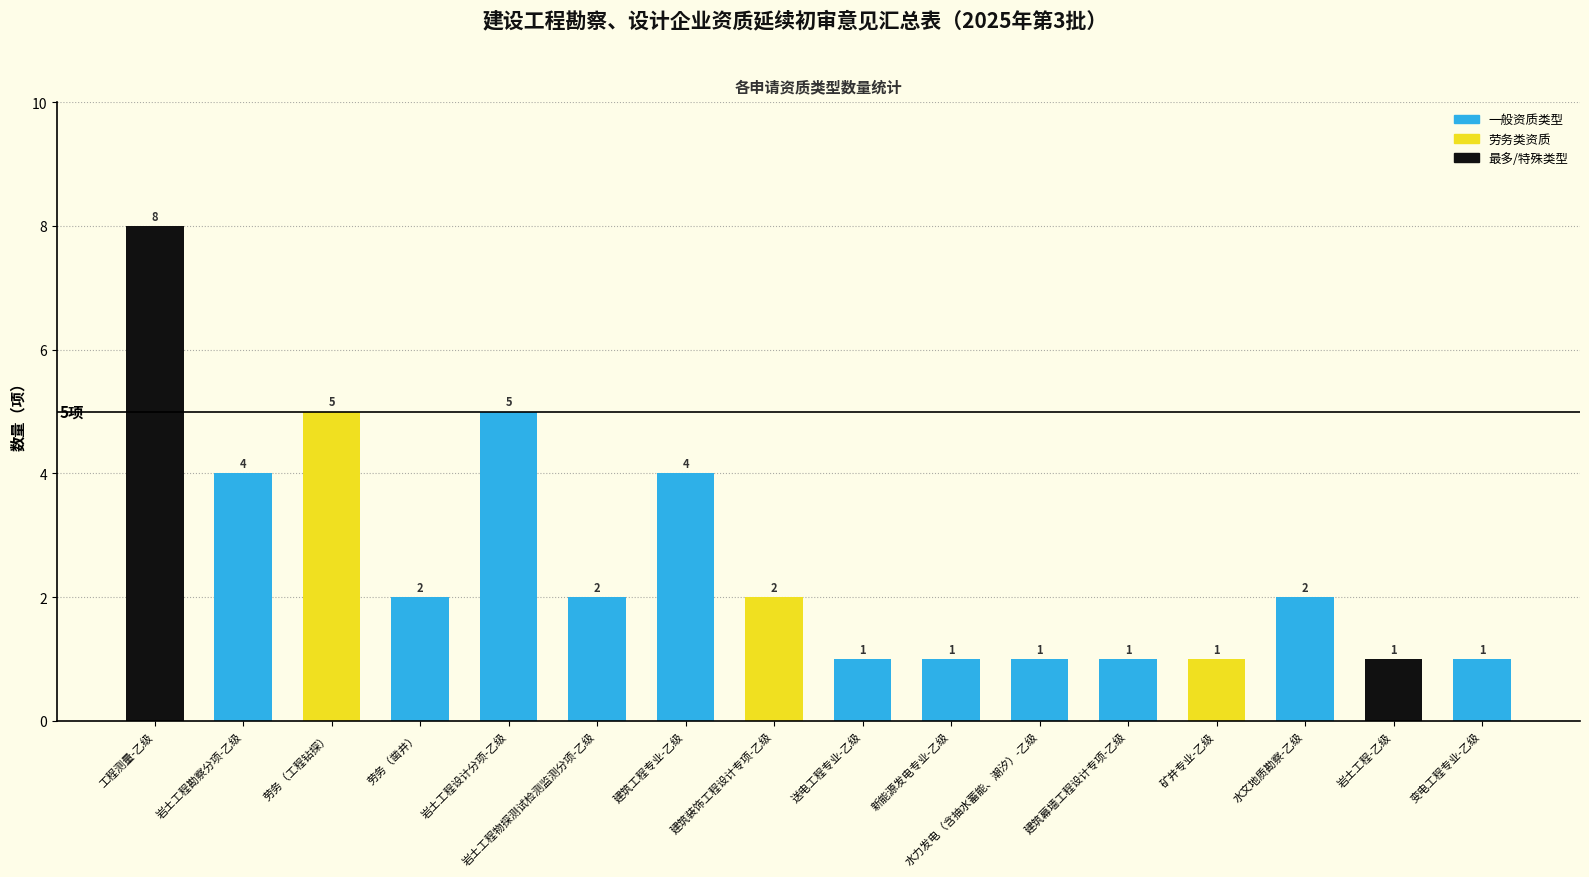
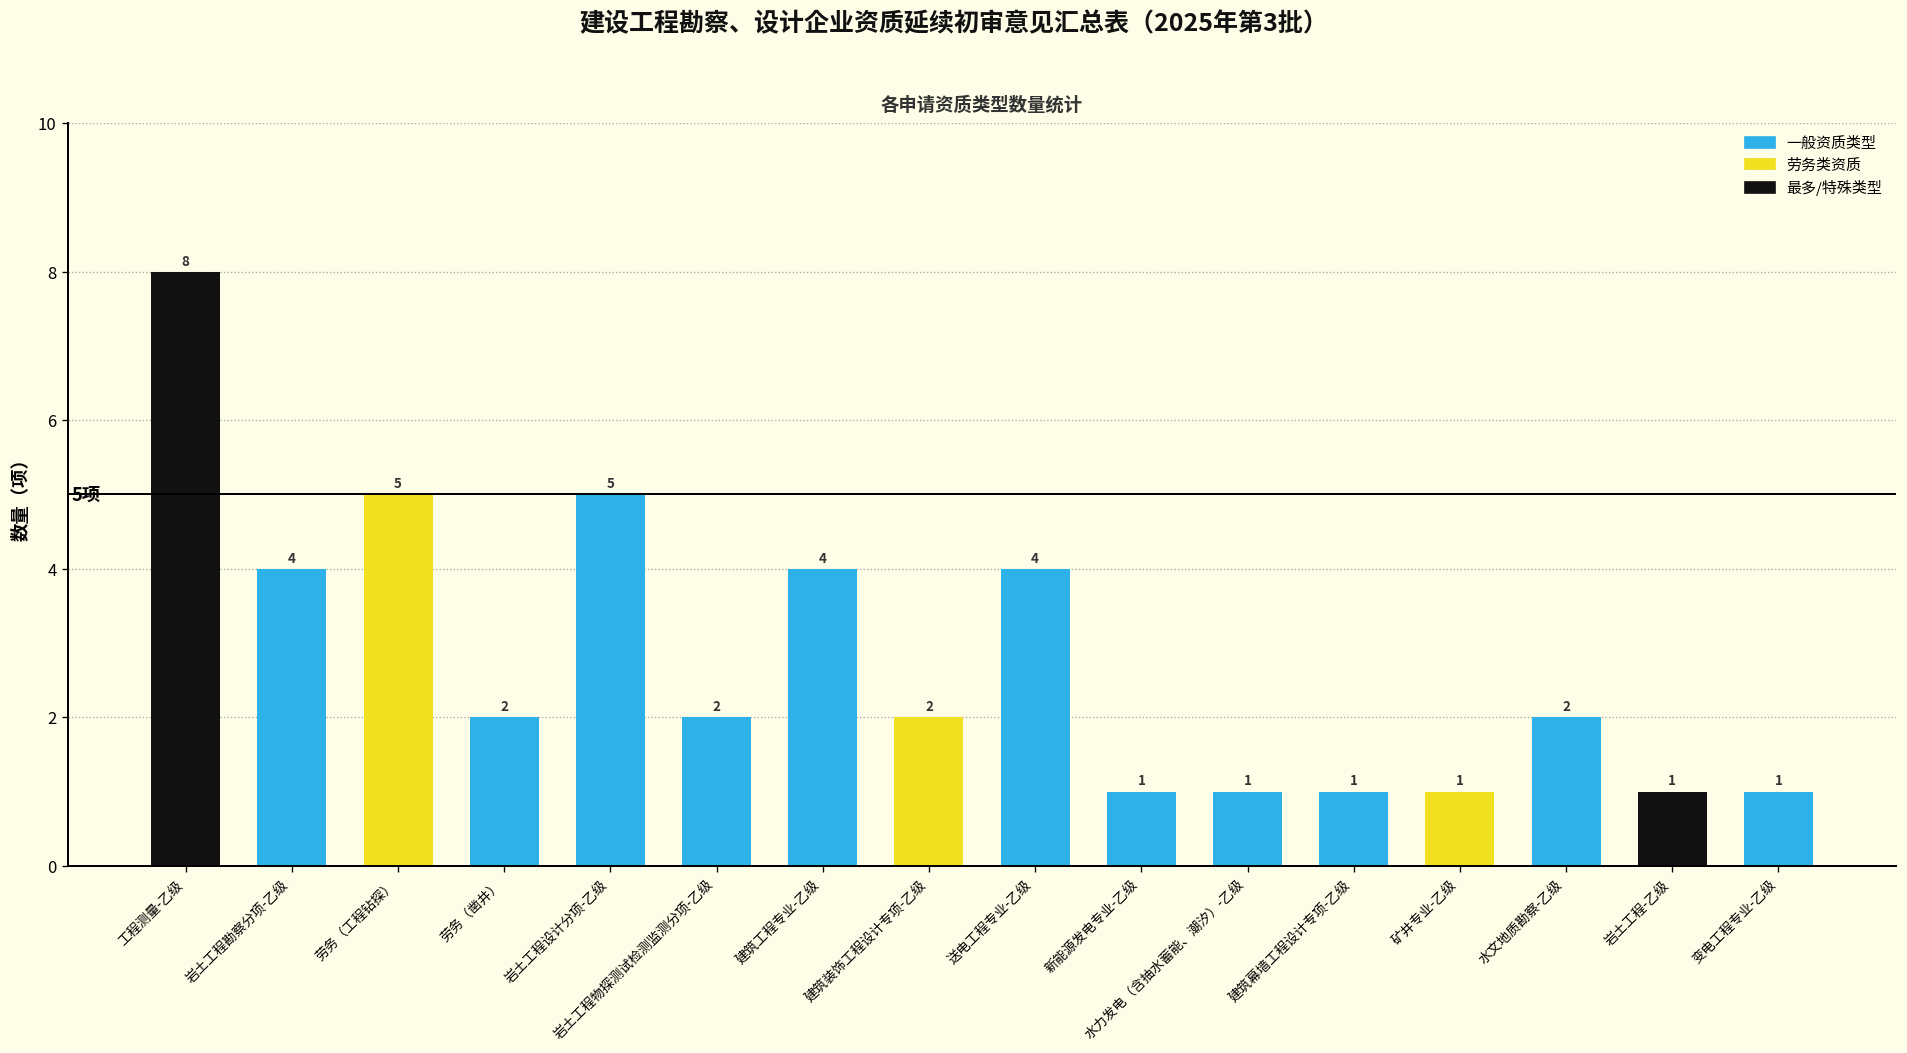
  {
    "工程测量-乙级": 8,
    "岩土工程勘察分项-乙级": 4,
    "劳务（工程钻探）": 5,
    "劳务（凿井）": 2,
    "岩土工程设计分项-乙级": 5,
    "岩土工程物探测试检测监测分项-乙级": 2,
    "建筑工程专业-乙级": 4,
    "建筑装饰工程设计专项-乙级": 2,
-   "送电工程专业-乙级": 1,
+   "送电工程专业-乙级": 4,
    "新能源发电专业-乙级": 1,
    "水力发电（含抽水蓄能、潮汐）-乙级": 1,
    "建筑幕墙工程设计专项-乙级": 1,
    "矿井专业-乙级": 1,
    "水文地质勘察-乙级": 2,
    "岩土工程-乙级": 1,
    "变电工程专业-乙级": 1
  }
